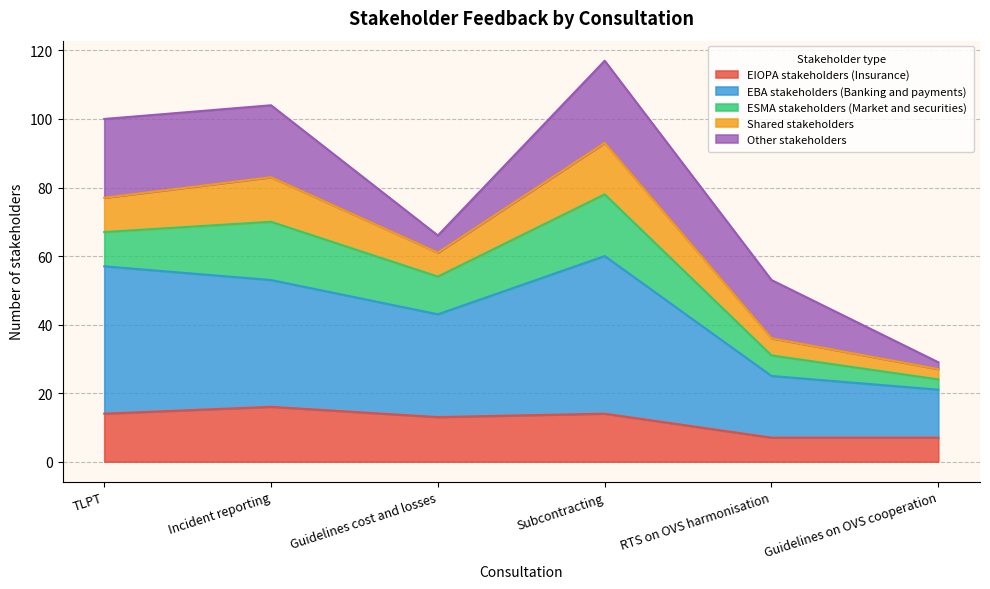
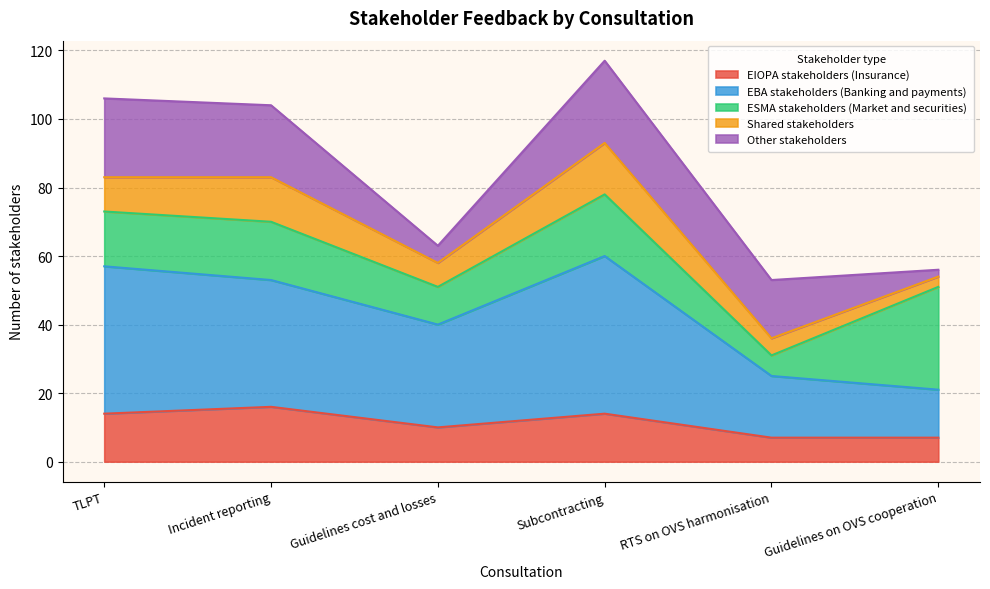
  {
    "EIOPA stakeholders (Insurance)": {
      "TLPT": 14,
      "Incident reporting": 16,
-     "Guidelines cost and losses": 13,
+     "Guidelines cost and losses": 10,
      "Subcontracting": 14,
      "RTS on OVS harmonisation": 7,
      "Guidelines on OVS cooperation": 7
    },
    "EBA stakeholders (Banking and payments)": {
      "TLPT": 43,
      "Incident reporting": 37,
      "Guidelines cost and losses": 30,
      "Subcontracting": 46,
      "RTS on OVS harmonisation": 18,
      "Guidelines on OVS cooperation": 14
    },
    "ESMA stakeholders (Market and securities)": {
-     "TLPT": 10,
+     "TLPT": 16,
      "Incident reporting": 17,
      "Guidelines cost and losses": 11,
      "Subcontracting": 18,
      "RTS on OVS harmonisation": 6,
-     "Guidelines on OVS cooperation": 3
+     "Guidelines on OVS cooperation": 30
    },
    "Shared stakeholders": {
      "TLPT": 10,
      "Incident reporting": 13,
      "Guidelines cost and losses": 7,
      "Subcontracting": 15,
      "RTS on OVS harmonisation": 5,
      "Guidelines on OVS cooperation": 3
    },
    "Other stakeholders": {
      "TLPT": 23,
      "Incident reporting": 21,
      "Guidelines cost and losses": 5,
      "Subcontracting": 24,
      "RTS on OVS harmonisation": 17,
      "Guidelines on OVS cooperation": 2
    }
  }
